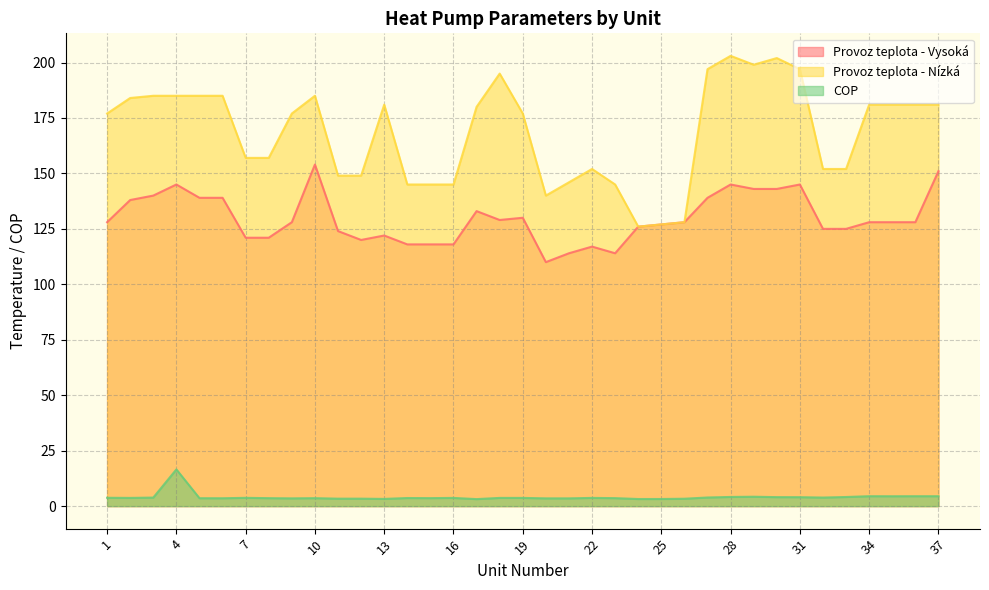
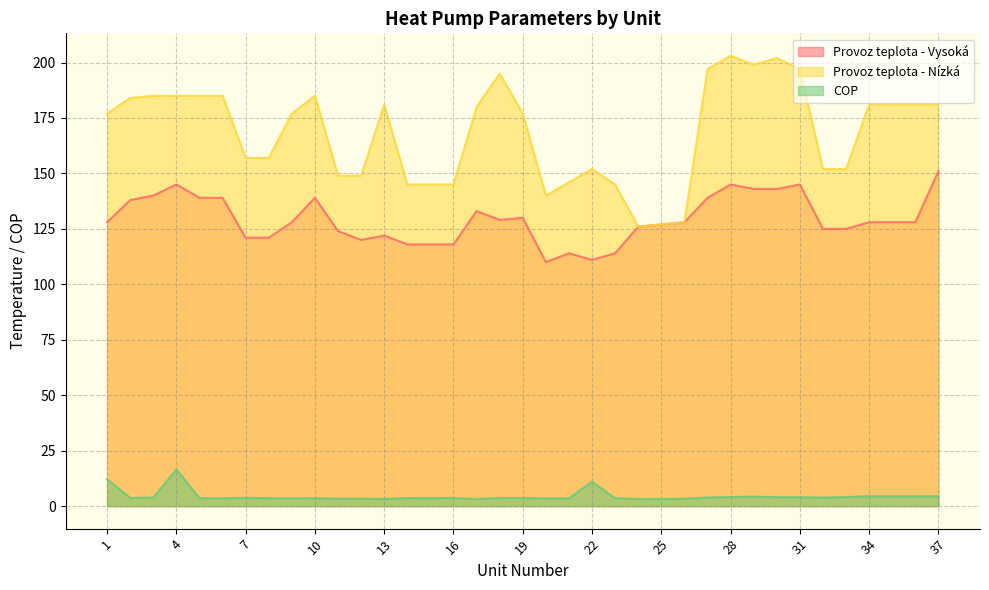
  {
    "Provoz teplota - Vysoká": {
      "1": 128,
      "4": 145,
      "7": 121,
-     "10": 154,
+     "10": 139,
      "13": 122,
      "16": 118,
      "19": 130,
-     "22": 117,
+     "22": 111,
      "28": 145,
      "31": 145,
      "34": 128,
      "37": 151
    },
    "Provoz teplota - Nízká": {
      "1": 177,
      "4": 185,
      "7": 157,
      "10": 185,
      "13": 181,
      "16": 145,
      "19": 177,
      "22": 152,
      "28": 203,
      "34": 181,
      "37": 181
    },
    "COP": {
-     "1": 4,
+     "1": 12,
      "4": 17,
      "7": 4,
      "10": 4,
      "13": 3,
      "16": 4,
      "19": 4,
-     "22": 4,
+     "22": 11,
      "25": 3,
      "28": 4,
      "31": 4,
      "34": 4,
      "37": 4
    }
  }
